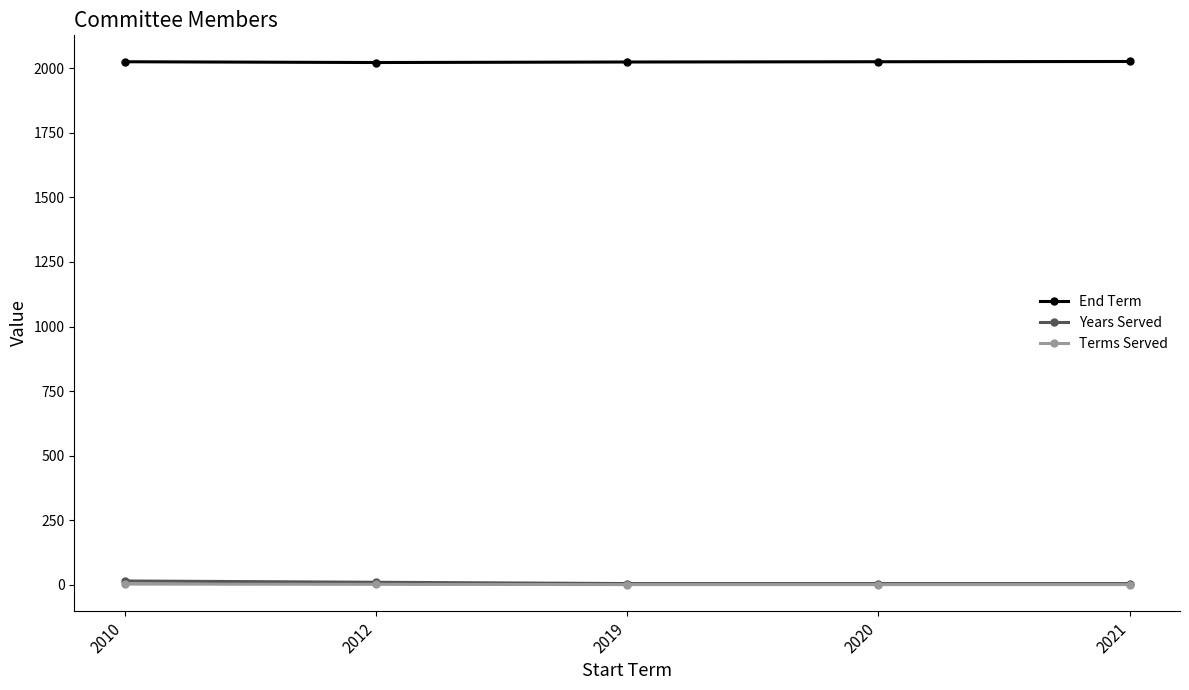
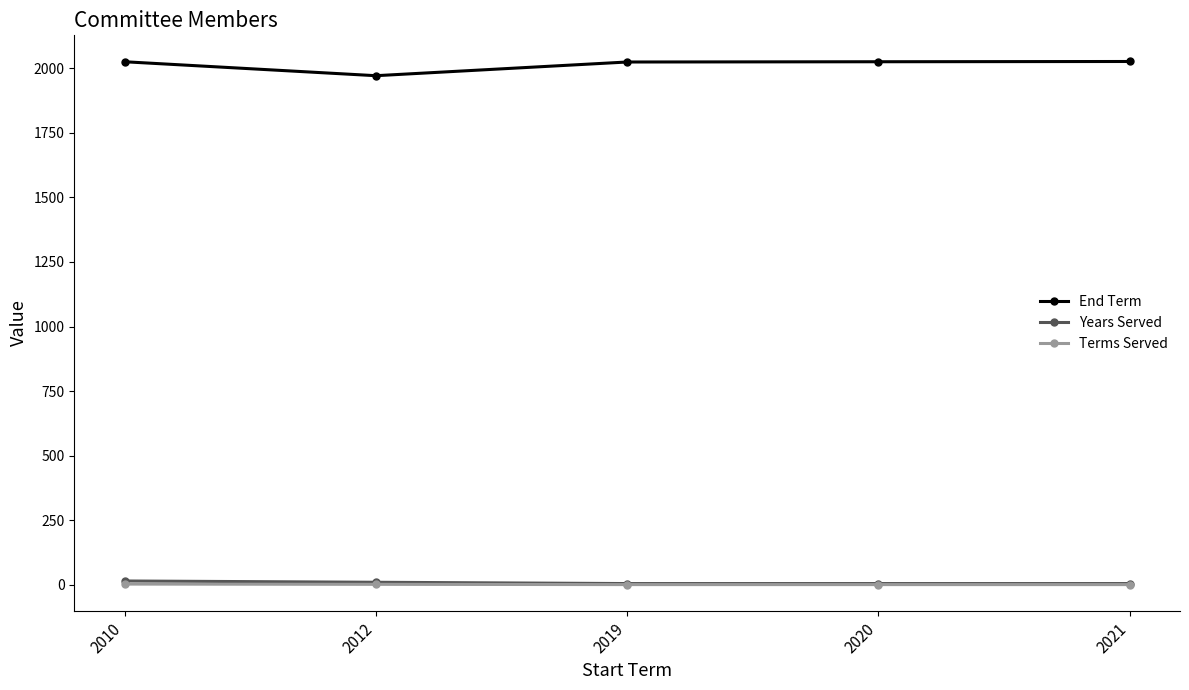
  {
    "End Term": {
      "2010": 2030,
-     "2012": 2020,
+     "2012": 1970,
      "2019": 2020,
      "2020": 2030,
      "2021": 2030
    },
    "Years Served": {
      "2010": 20
    },
    "Terms Served": {
      "2010": 0
    }
  }
